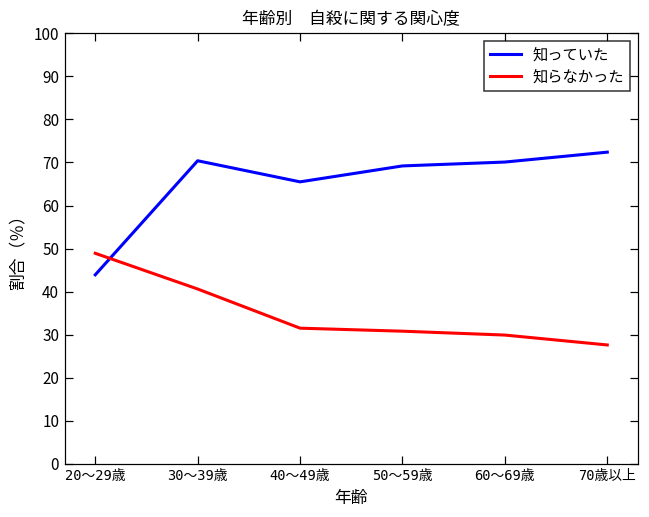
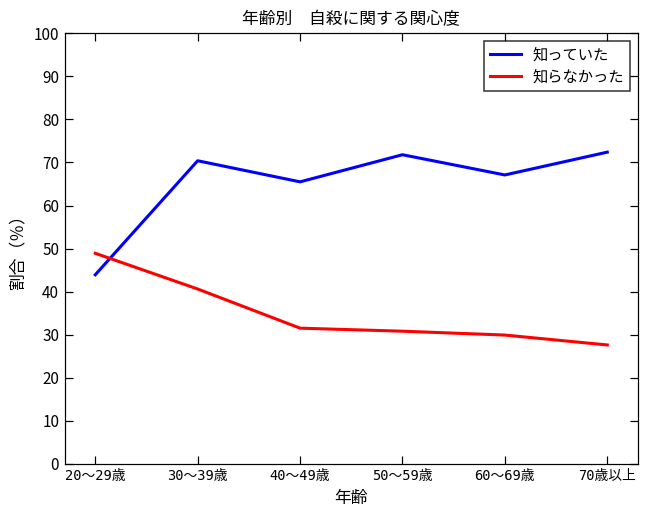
  {
    "知っていた": {
      "20～29歳": 44,
      "30～39歳": 70,
      "40～49歳": 66,
-     "50～59歳": 69,
-     "60～69歳": 70,
+     "50～59歳": 72,
+     "60～69歳": 67,
      "70歳以上": 72
    },
    "知らなかった": {
      "20～29歳": 49,
      "30～39歳": 41,
      "40～49歳": 32,
      "50～59歳": 31,
      "60～69歳": 30,
      "70歳以上": 28
    }
  }
